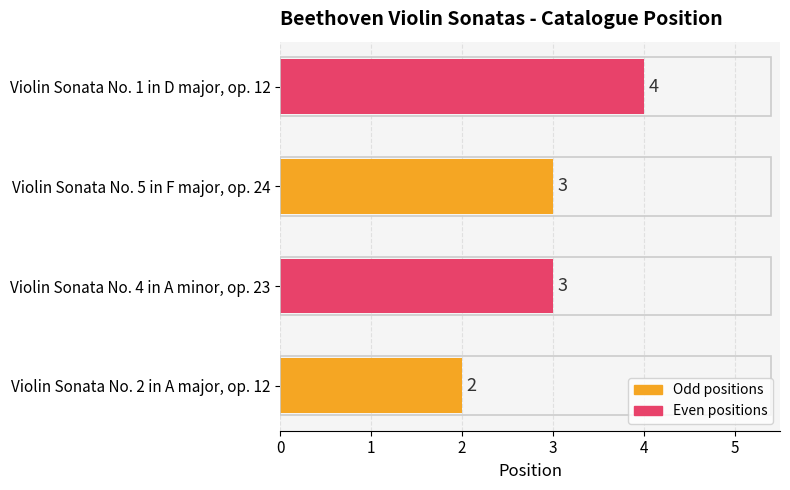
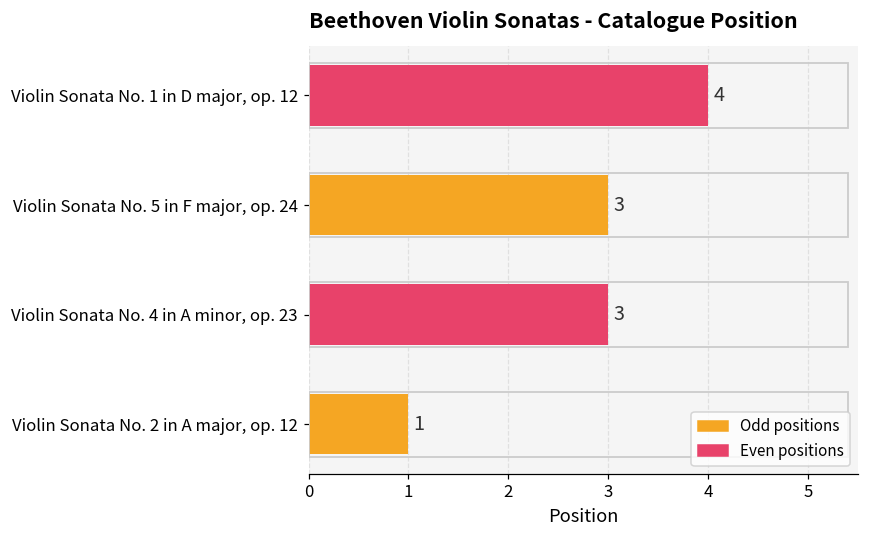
  {
    "Violin Sonata No. 1 in D major, op. 12": 4,
    "Violin Sonata No. 5 in F major, op. 24": 3,
    "Violin Sonata No. 4 in A minor, op. 23": 3,
-   "Violin Sonata No. 2 in A major, op. 12": 2
+   "Violin Sonata No. 2 in A major, op. 12": 1
  }
